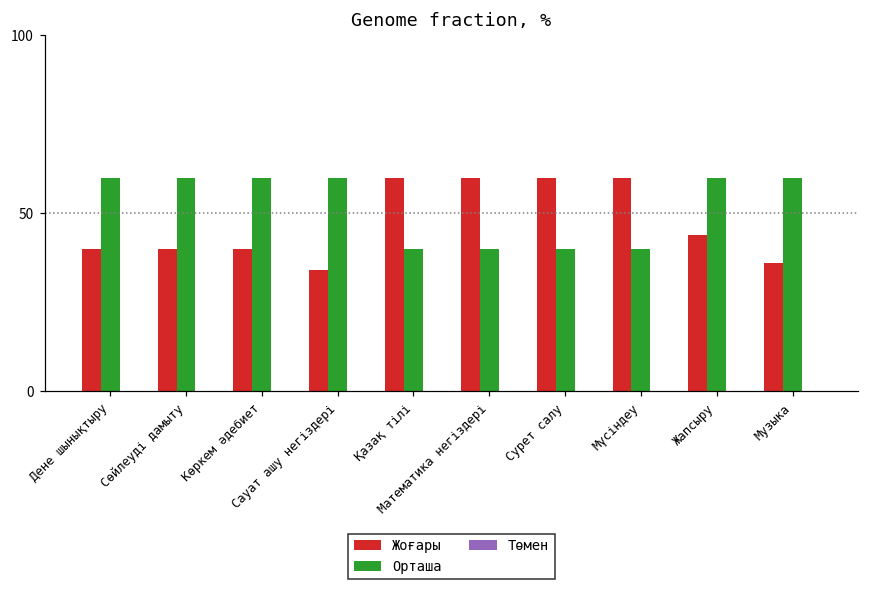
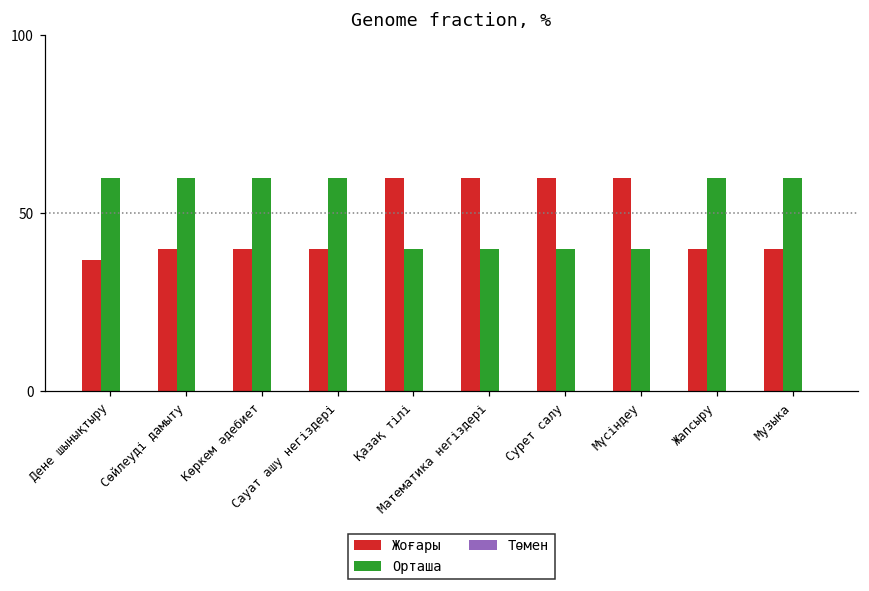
  {
    "Жоғары": {
-     "Дене шынықтыру": 40,
+     "Дене шынықтыру": 37,
      "Сөйлеуді дамыту": 40,
      "Көркем әдебиет": 40,
-     "Сауат ашу негіздері": 34,
+     "Сауат ашу негіздері": 40,
      "Қазақ тілі": 60,
      "Математика негіздері": 60,
      "Сурет салу": 60,
      "Мүсіндеу": 60,
-     "Жапсыру": 44,
-     "Музыка": 36
+     "Жапсыру": 40,
+     "Музыка": 40
    },
    "Орташа": {
      "Дене шынықтыру": 60,
      "Сөйлеуді дамыту": 60,
      "Көркем әдебиет": 60,
      "Сауат ашу негіздері": 60,
      "Қазақ тілі": 40,
      "Математика негіздері": 40,
      "Сурет салу": 40,
      "Мүсіндеу": 40,
      "Жапсыру": 60,
      "Музыка": 60
    },
    "Төмен": {
      "Дене шынықтыру": 0,
      "Сөйлеуді дамыту": 0,
      "Көркем әдебиет": 0,
      "Сауат ашу негіздері": 0,
      "Қазақ тілі": 0,
      "Математика негіздері": 0,
      "Сурет салу": 0,
      "Мүсіндеу": 0,
      "Жапсыру": 0,
      "Музыка": 0
    }
  }
